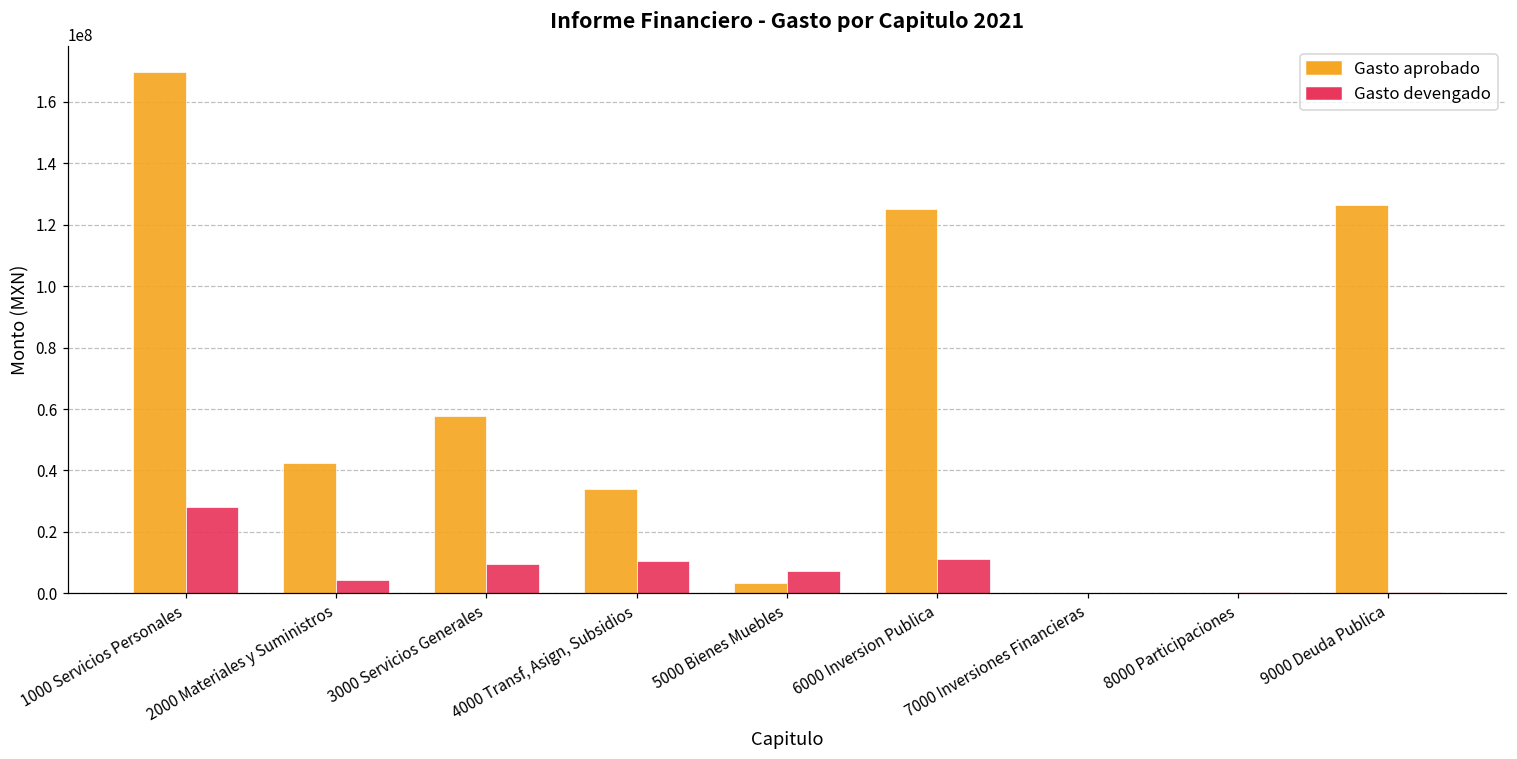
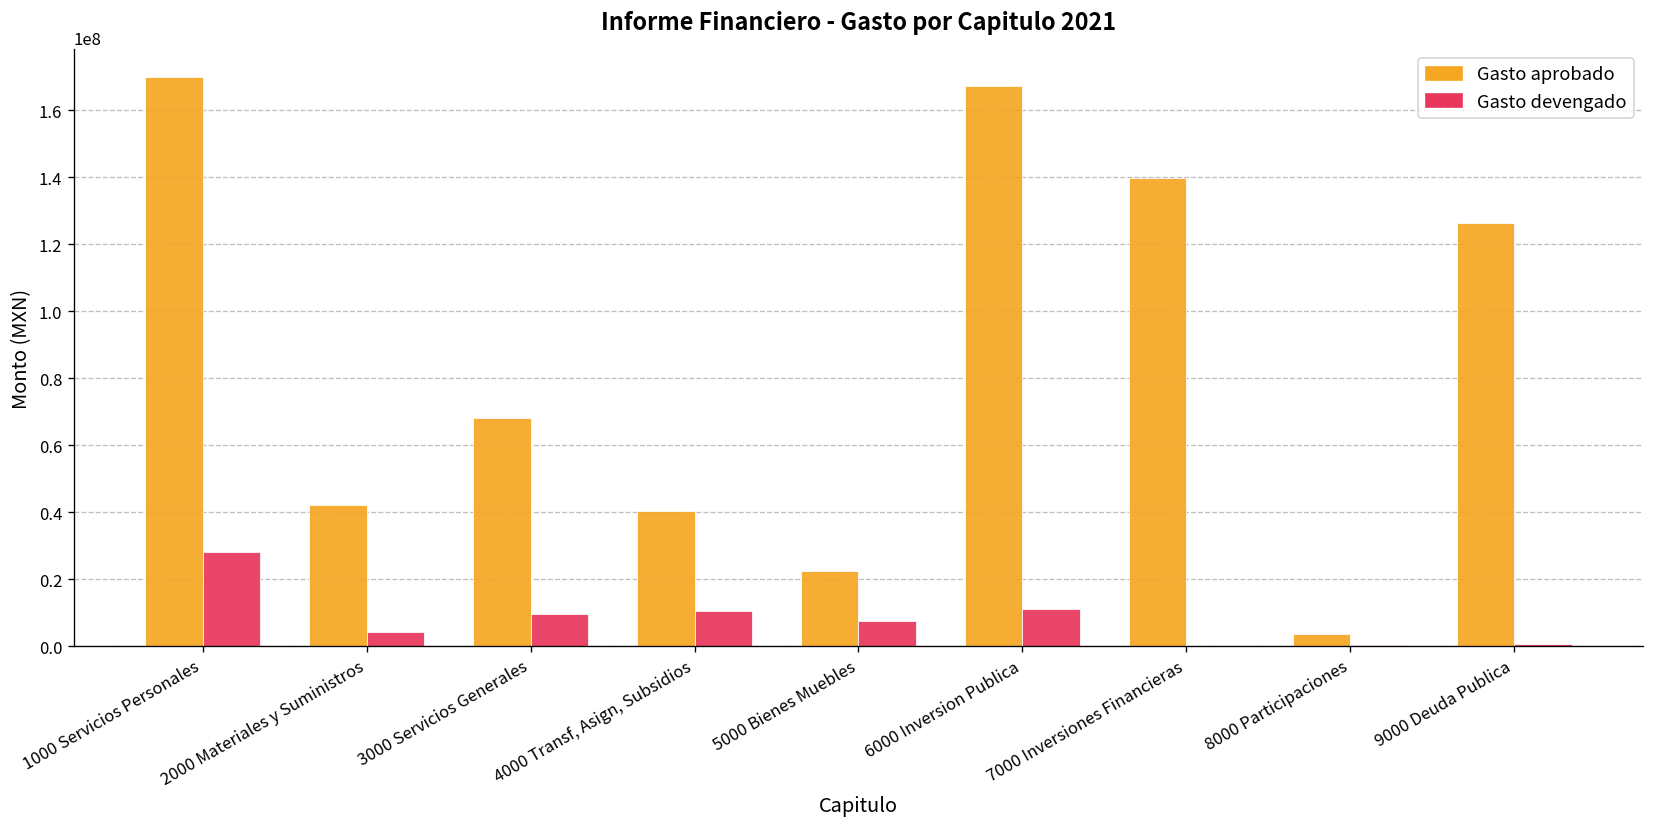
  {
    "Gasto aprobado": {
      "1000 Servicios Personales": 170000000,
      "2000 Materiales y Suministros": 42000000,
-     "3000 Servicios Generales": 58000000,
-     "4000 Transf, Asign, Subsidios": 34000000,
-     "5000 Bienes Muebles": 3000000,
-     "6000 Inversion Publica": 125000000,
-     "7000 Inversiones Financieras": 0,
-     "8000 Participaciones": 0,
+     "3000 Servicios Generales": 68000000,
+     "4000 Transf, Asign, Subsidios": 40000000,
+     "5000 Bienes Muebles": 22000000,
+     "6000 Inversion Publica": 167000000,
+     "7000 Inversiones Financieras": 140000000,
+     "8000 Participaciones": 4000000,
      "9000 Deuda Publica": 126000000
    },
    "Gasto devengado": {
      "1000 Servicios Personales": 28000000,
      "2000 Materiales y Suministros": 4000000,
      "3000 Servicios Generales": 10000000,
      "4000 Transf, Asign, Subsidios": 11000000,
      "5000 Bienes Muebles": 7000000,
      "6000 Inversion Publica": 11000000,
      "7000 Inversiones Financieras": 0
    }
  }
